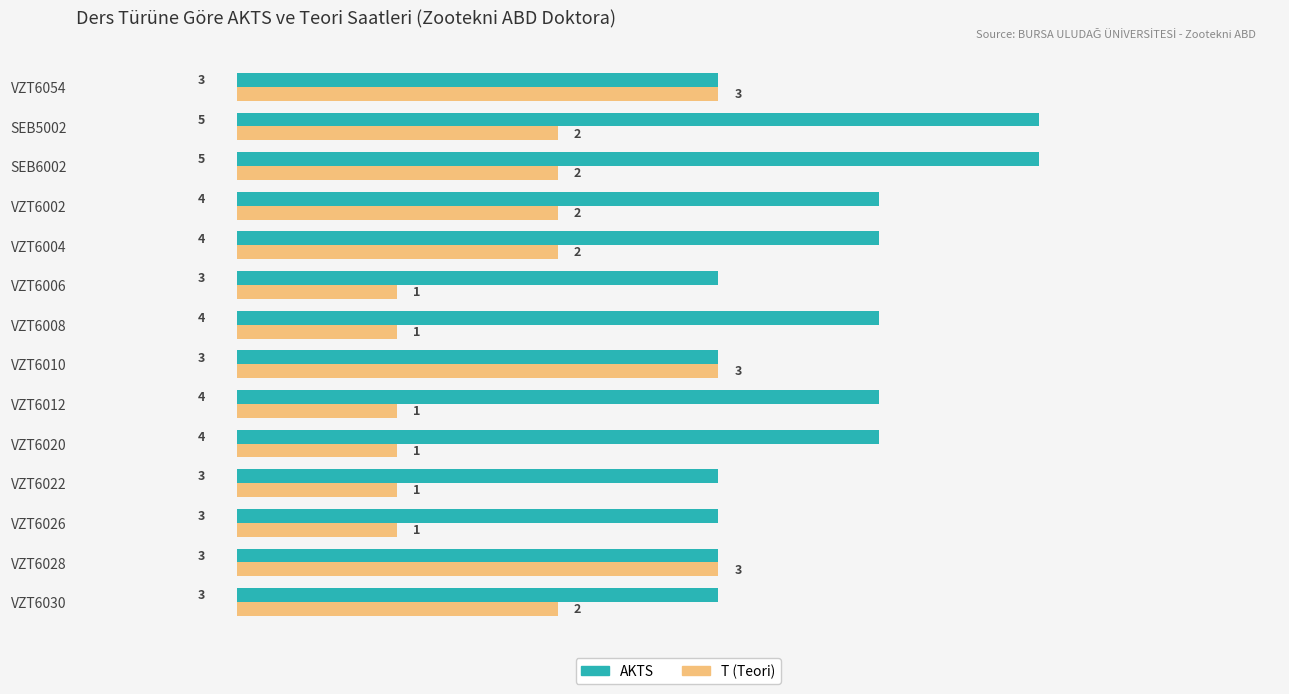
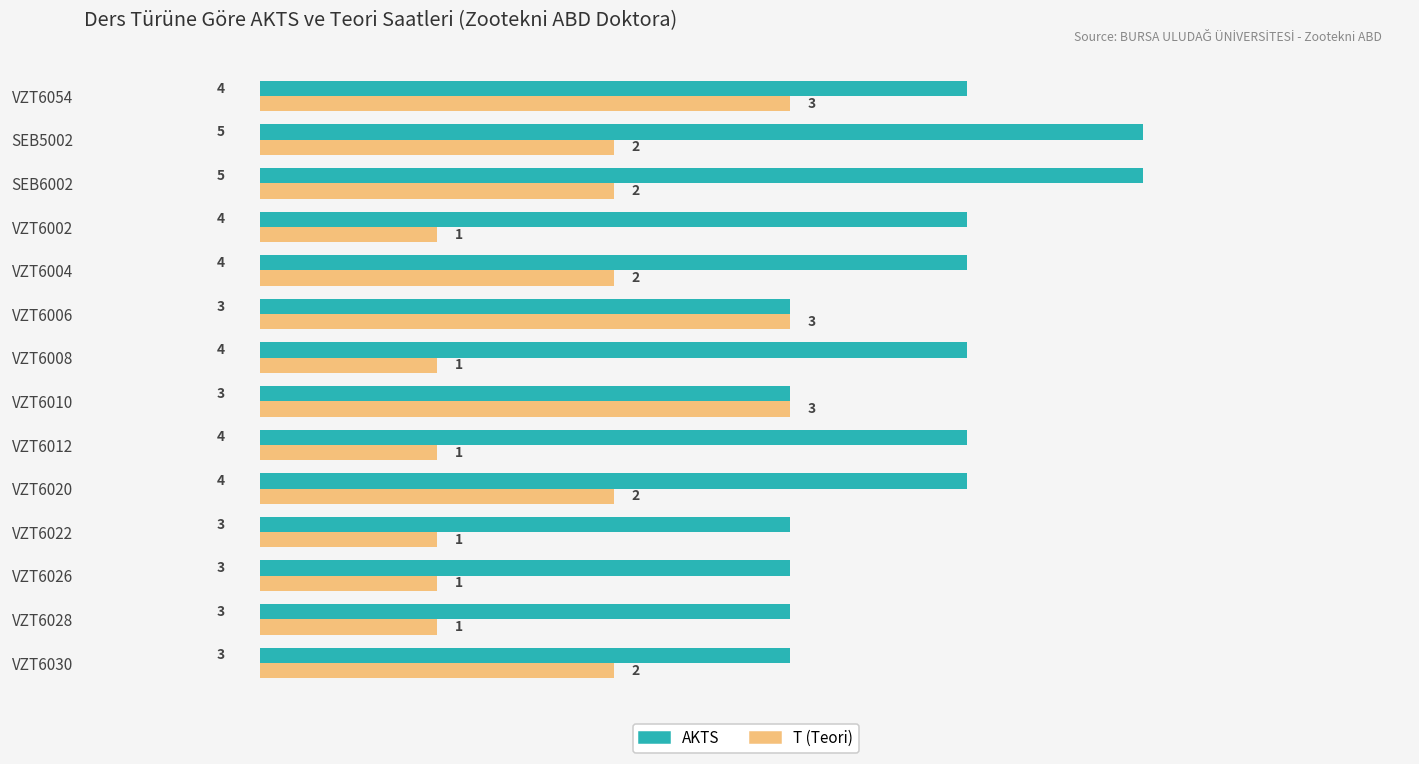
  {
    "AKTS": {
-     "VZT6054": 3
+     "VZT6054": 4
    },
    "T (Teori)": {
      "VZT6054": 3,
      "SEB5002": 2,
      "SEB6002": 2,
-     "VZT6002": 2,
+     "VZT6002": 1,
      "VZT6004": 2,
-     "VZT6006": 1,
+     "VZT6006": 3,
      "VZT6008": 1,
      "VZT6010": 3,
      "VZT6012": 1,
-     "VZT6020": 1,
+     "VZT6020": 2,
      "VZT6022": 1,
      "VZT6026": 1,
-     "VZT6028": 3,
+     "VZT6028": 1,
      "VZT6030": 2
    }
  }
